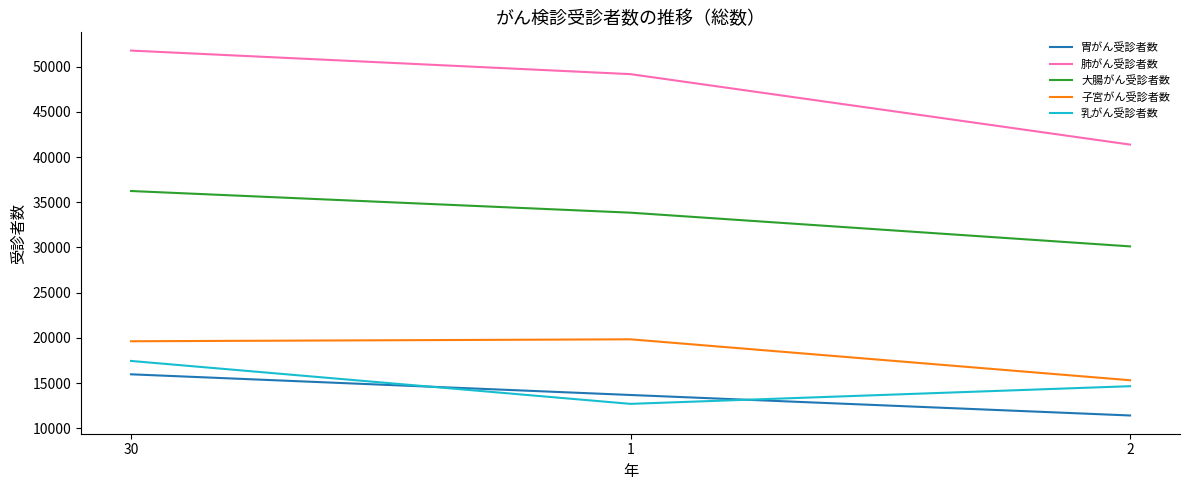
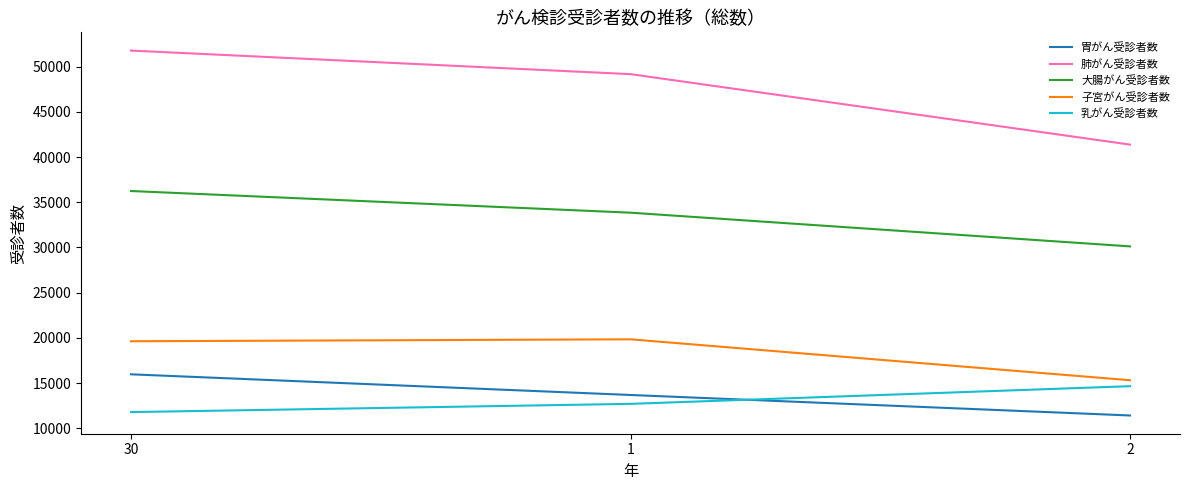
  {
    "胃がん受診者数": {
      "30": 16000,
      "1": 14000,
      "2": 11000
    },
    "肺がん受診者数": {
      "30": 52000,
      "1": 49000,
      "2": 41000
    },
    "大腸がん受診者数": {
      "30": 36000,
      "1": 34000,
      "2": 30000
    },
    "子宮がん受診者数": {
      "30": 20000,
      "1": 20000,
      "2": 15000
    },
    "乳がん受診者数": {
-     "30": 17000,
+     "30": 12000,
      "1": 13000,
      "2": 15000
    }
  }
